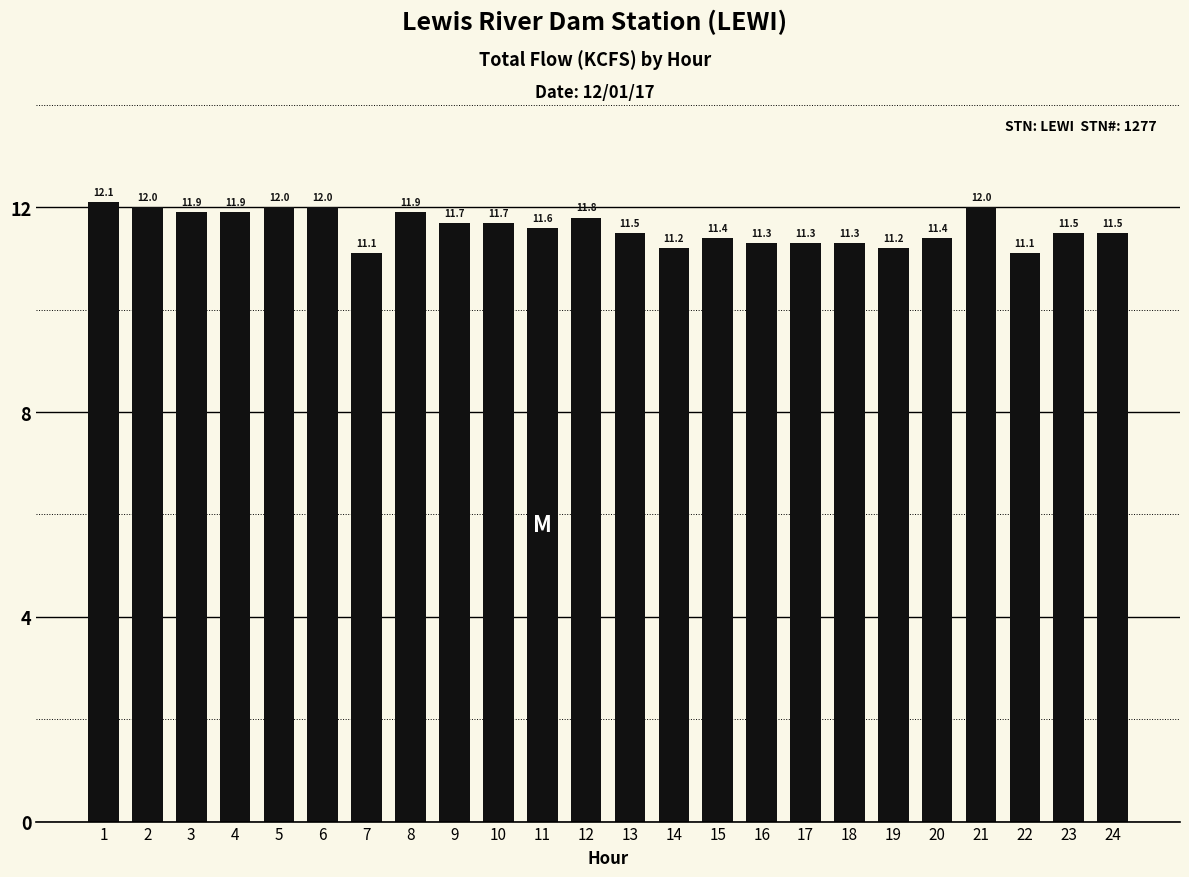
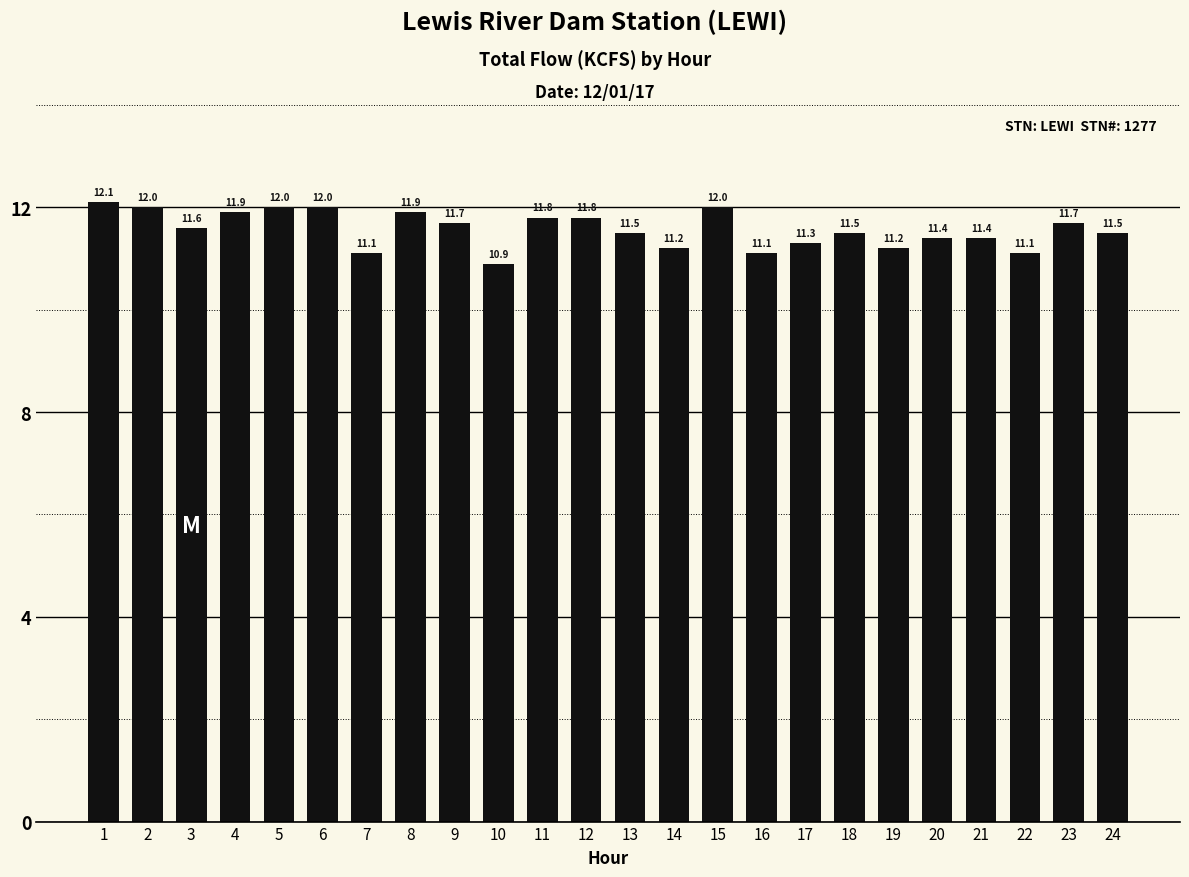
  {
    "1": 12.1,
    "2": 12.0,
-   "3": 11.9,
+   "3": 11.6,
    "4": 11.9,
    "5": 12.0,
    "6": 12.0,
    "7": 11.1,
    "8": 11.9,
    "9": 11.7,
-   "10": 11.7,
-   "11": 11.6,
+   "10": 10.9,
+   "11": 11.8,
    "12": 11.8,
    "13": 11.5,
    "14": 11.2,
-   "15": 11.4,
-   "16": 11.3,
+   "15": 12.0,
+   "16": 11.1,
    "17": 11.3,
-   "18": 11.3,
+   "18": 11.5,
    "19": 11.2,
    "20": 11.4,
-   "21": 12.0,
+   "21": 11.4,
    "22": 11.1,
-   "23": 11.5,
+   "23": 11.7,
    "24": 11.5
  }
